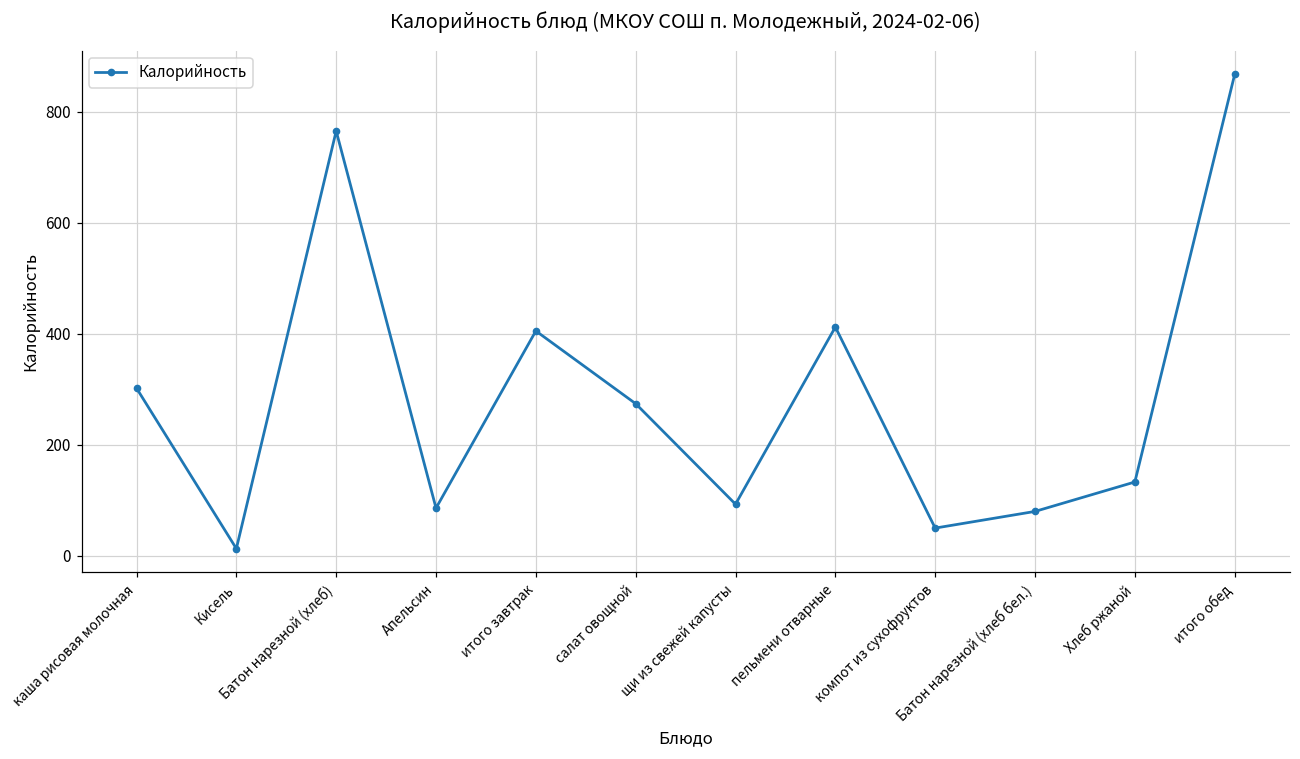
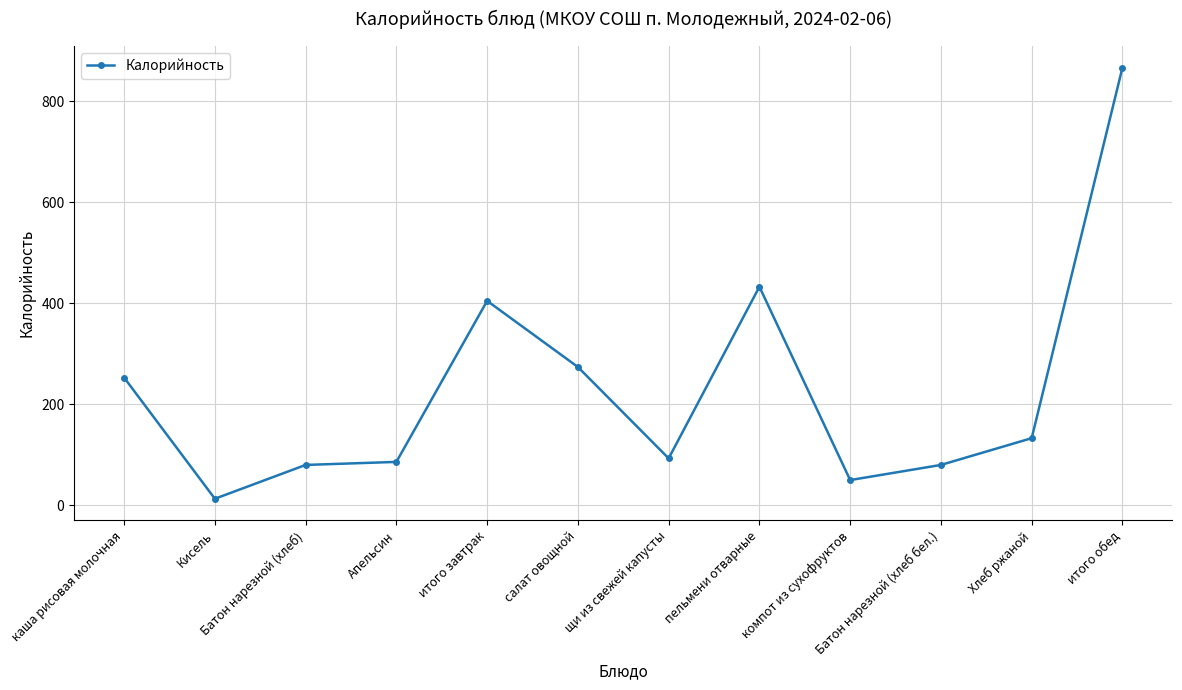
  {
-   "каша рисовая молочная": 300,
+   "каша рисовая молочная": 250,
    "Кисель": 10,
-   "Батон нарезной (хлеб)": 770,
+   "Батон нарезной (хлеб)": 80,
    "Апельсин": 90,
    "итого завтрак": 410,
    "салат овощной": 270,
    "щи из свежей капусты": 90,
-   "пельмени отварные": 410,
+   "пельмени отварные": 430,
    "компот из сухофруктов": 50,
    "Батон нарезной (хлеб бел.)": 80,
    "Хлеб ржаной": 130,
    "итого обед": 870
  }
